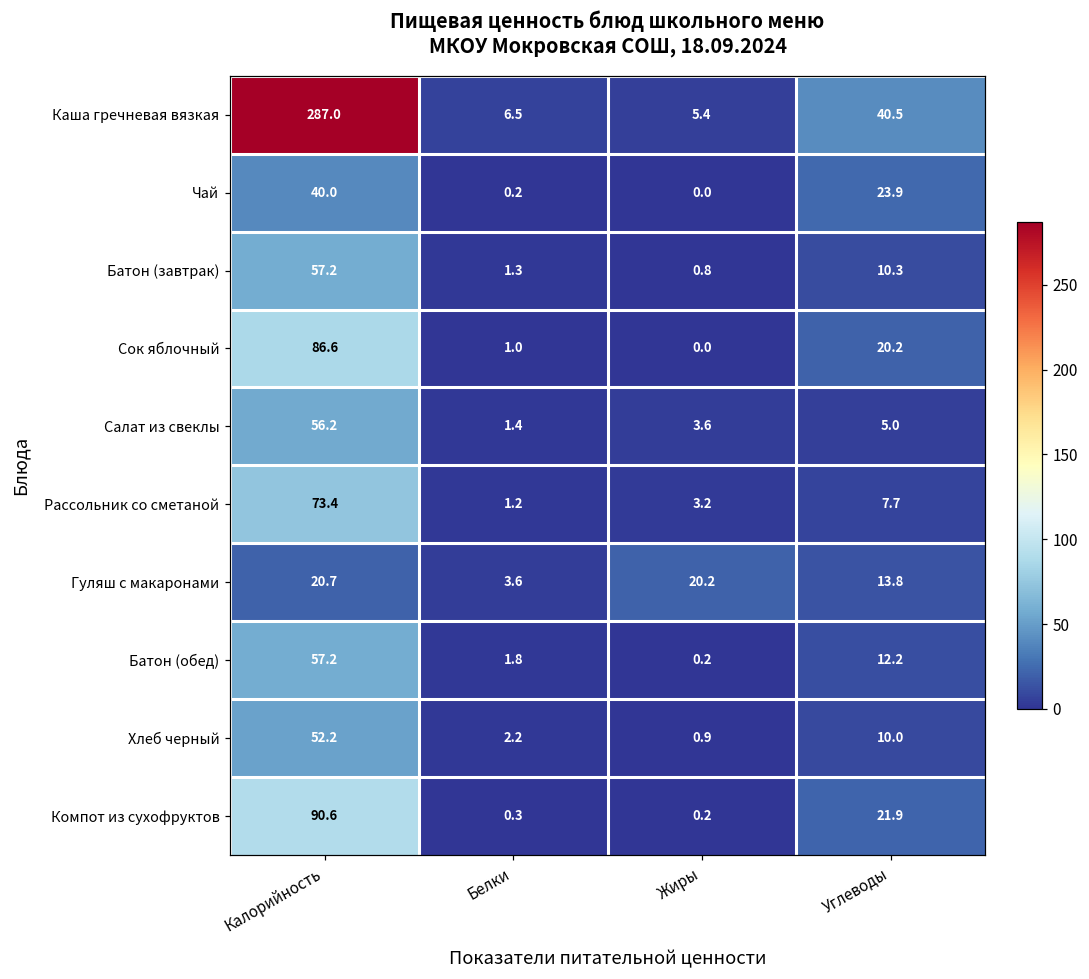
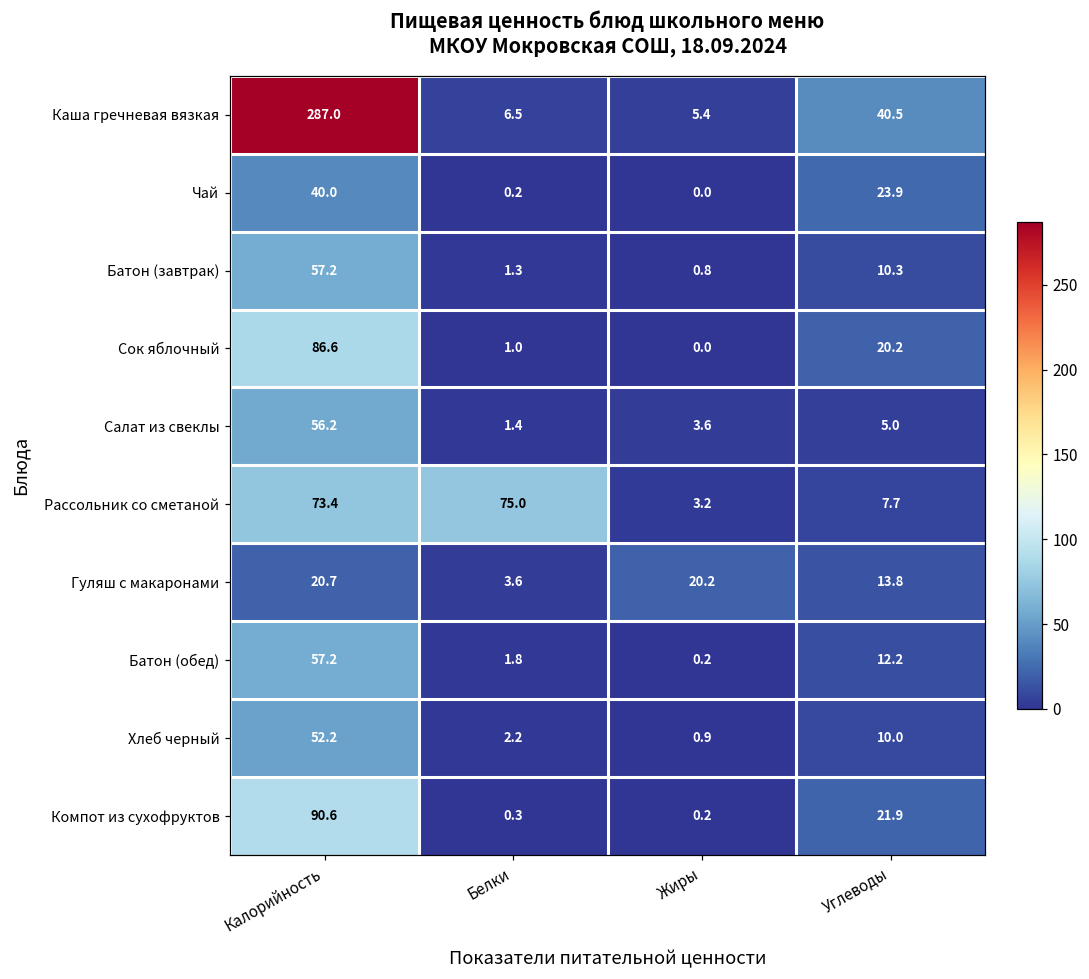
  {
    "Каша гречневая вязкая": {
      "Калорийность": 287.0,
      "Белки": 6.5,
      "Жиры": 5.4,
      "Углеводы": 40.5
    },
    "Чай": {
      "Калорийность": 40.0,
      "Белки": 0.2,
      "Жиры": 0.0,
      "Углеводы": 23.9
    },
    "Батон (завтрак)": {
      "Калорийность": 57.2,
      "Белки": 1.3,
      "Жиры": 0.8,
      "Углеводы": 10.3
    },
    "Сок яблочный": {
      "Калорийность": 86.6,
      "Белки": 1.0,
      "Жиры": 0.0,
      "Углеводы": 20.2
    },
    "Салат из свеклы": {
      "Калорийность": 56.2,
      "Белки": 1.4,
      "Жиры": 3.6,
      "Углеводы": 5.0
    },
    "Рассольник со сметаной": {
      "Калорийность": 73.4,
-     "Белки": 1.2,
+     "Белки": 75.0,
      "Жиры": 3.2,
      "Углеводы": 7.7
    },
    "Гуляш с макаронами": {
      "Калорийность": 20.7,
      "Белки": 3.6,
      "Жиры": 20.2,
      "Углеводы": 13.8
    },
    "Батон (обед)": {
      "Калорийность": 57.2,
      "Белки": 1.8,
      "Жиры": 0.2,
      "Углеводы": 12.2
    },
    "Хлеб черный": {
      "Калорийность": 52.2,
      "Белки": 2.2,
      "Жиры": 0.9,
      "Углеводы": 10.0
    },
    "Компот из сухофруктов": {
      "Калорийность": 90.6,
      "Белки": 0.3,
      "Жиры": 0.2,
      "Углеводы": 21.9
    }
  }
